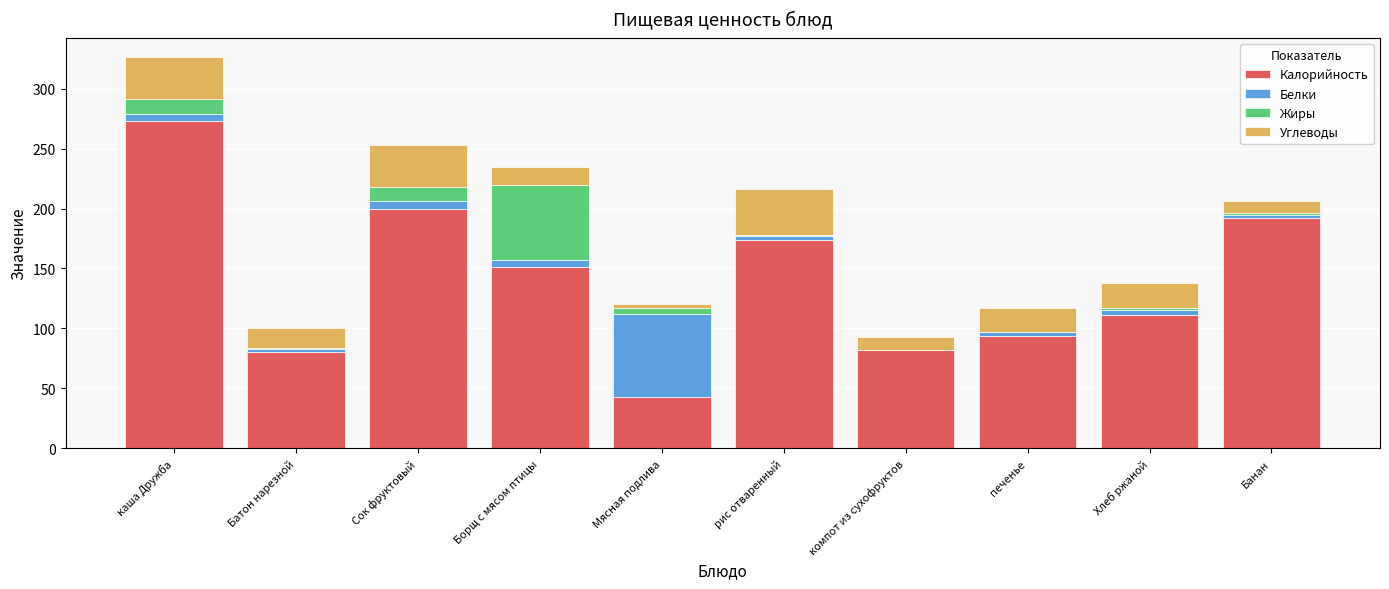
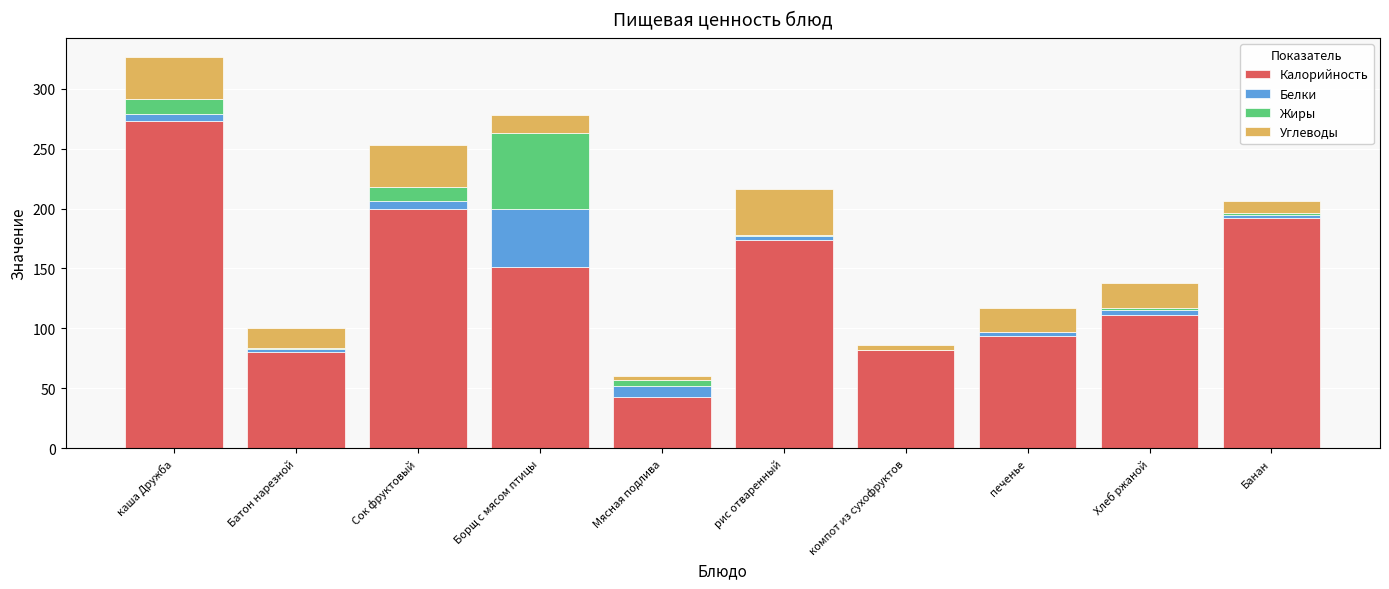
  {
    "Калорийность": {
      "каша Дружба": 273,
      "Батон нарезной": 80,
      "Сок фруктовый": 200,
      "Борщ с мясом птицы": 151,
      "Мясная подлива": 43,
      "рис отваренный": 174,
      "компот из сухофруктов": 82,
      "печенье": 94,
      "Хлеб ржаной": 111,
      "Банан": 192
    },
    "Белки": {
      "каша Дружба": 6,
      "Батон нарезной": 3,
      "Сок фруктовый": 6,
-     "Борщ с мясом птицы": 6,
-     "Мясная подлива": 69,
+     "Борщ с мясом птицы": 49,
+     "Мясная подлива": 9,
      "рис отваренный": 3,
      "компот из сухофруктов": 0,
      "печенье": 3,
      "Хлеб ржаной": 4,
      "Банан": 3
    },
    "Жиры": {
      "каша Дружба": 12,
      "Сок фруктовый": 12,
      "Борщ с мясом птицы": 63,
      "Мясная подлива": 5,
      "компот из сухофруктов": 0,
      "печенье": 0
    },
    "Углеводы": {
      "каша Дружба": 35,
      "Батон нарезной": 16,
      "Сок фруктовый": 35,
      "Борщ с мясом птицы": 15,
      "Мясная подлива": 3,
      "рис отваренный": 38,
-     "компот из сухофруктов": 11,
+     "компот из сухофруктов": 4,
      "печенье": 20,
      "Хлеб ржаной": 21,
      "Банан": 10
    }
  }
